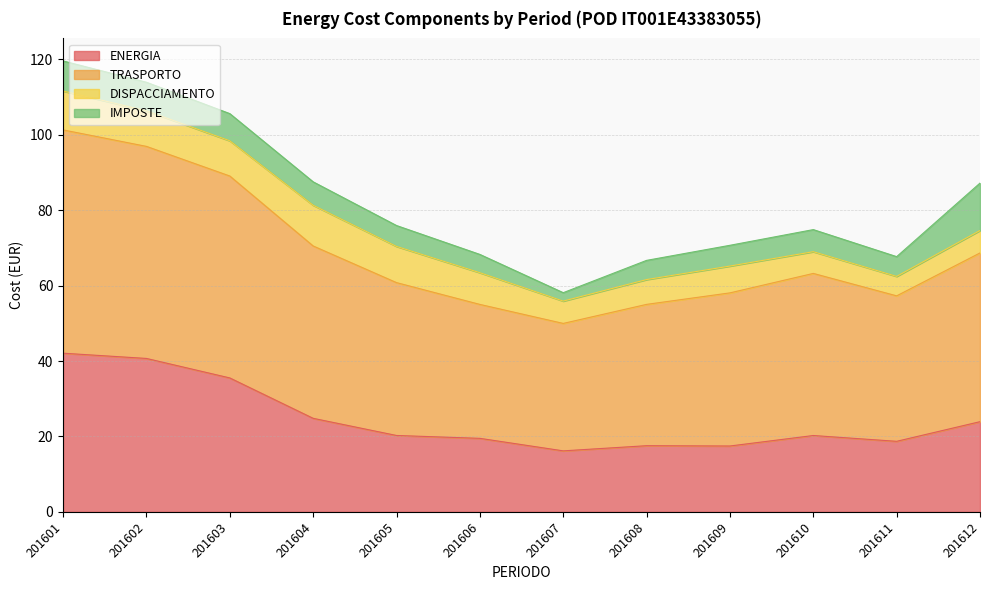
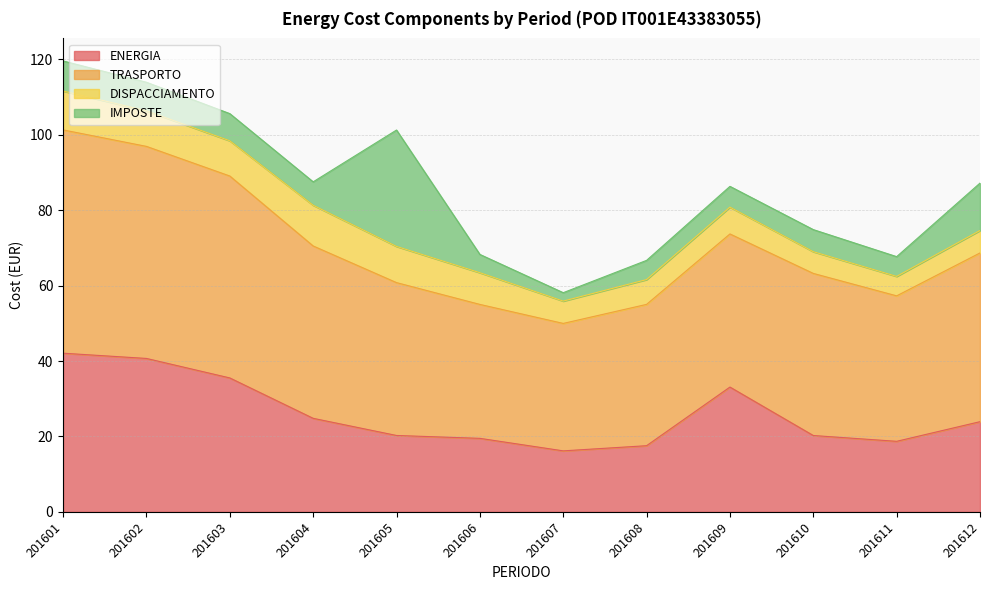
  {
    "ENERGIA": {
      "201601": 42,
      "201602": 41,
      "201603": 36,
      "201604": 25,
      "201605": 20,
      "201606": 19,
      "201607": 16,
      "201608": 18,
-     "201609": 17,
+     "201609": 33,
      "201610": 20,
      "201611": 19,
      "201612": 24
    },
    "IMPOSTE": {
      "201601": 8,
      "201603": 7,
      "201604": 6,
-     "201605": 6,
+     "201605": 31,
      "201606": 5,
      "201607": 2,
      "201608": 5,
      "201609": 6,
      "201610": 6,
      "201611": 5,
      "201612": 13
    }
  }
